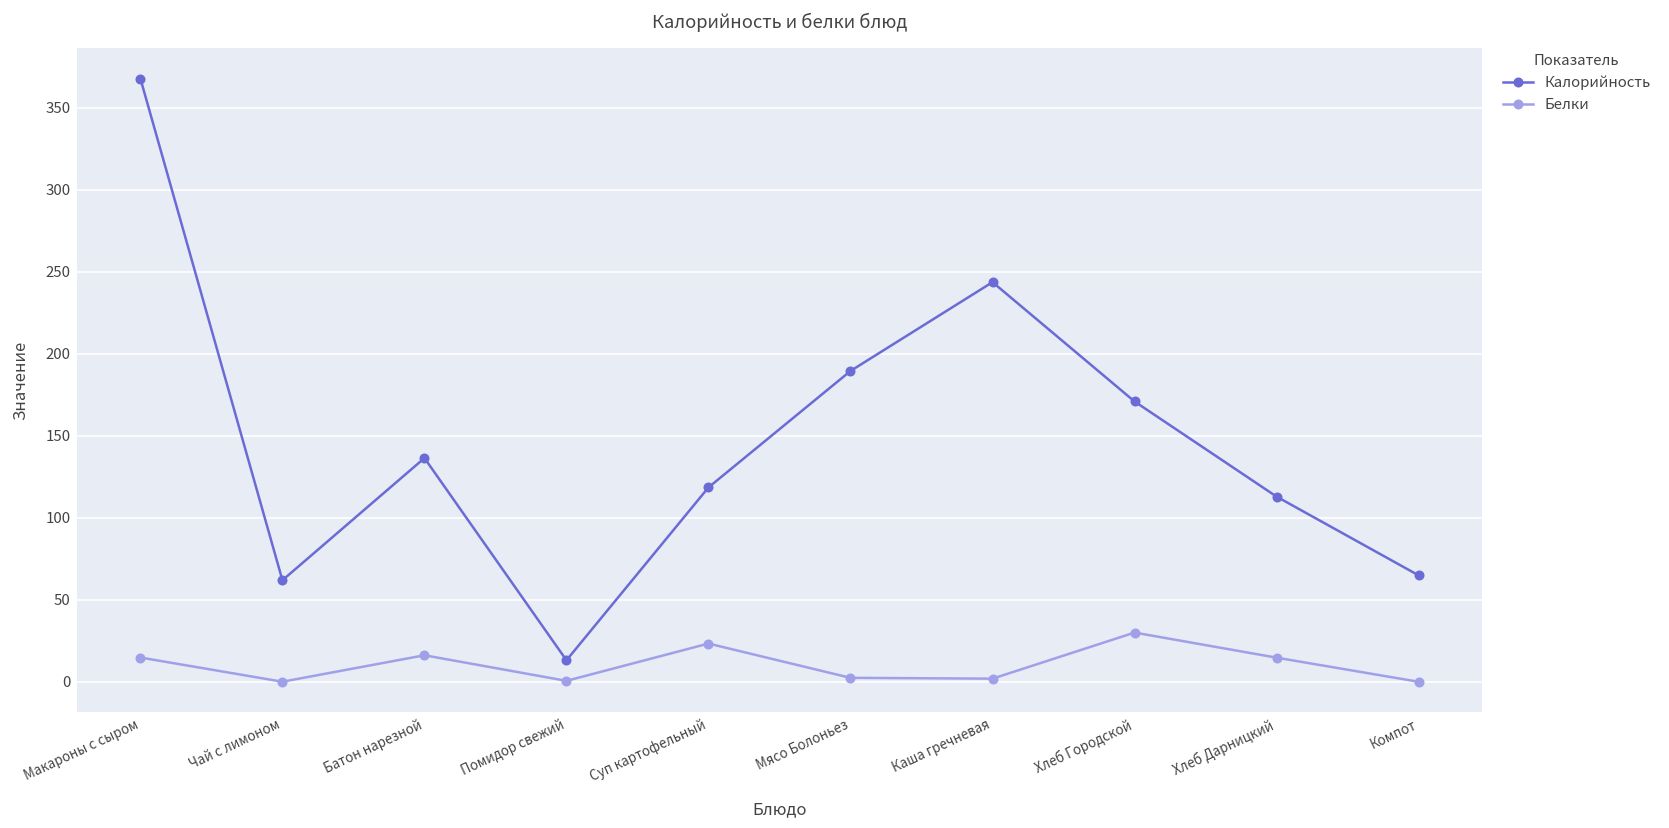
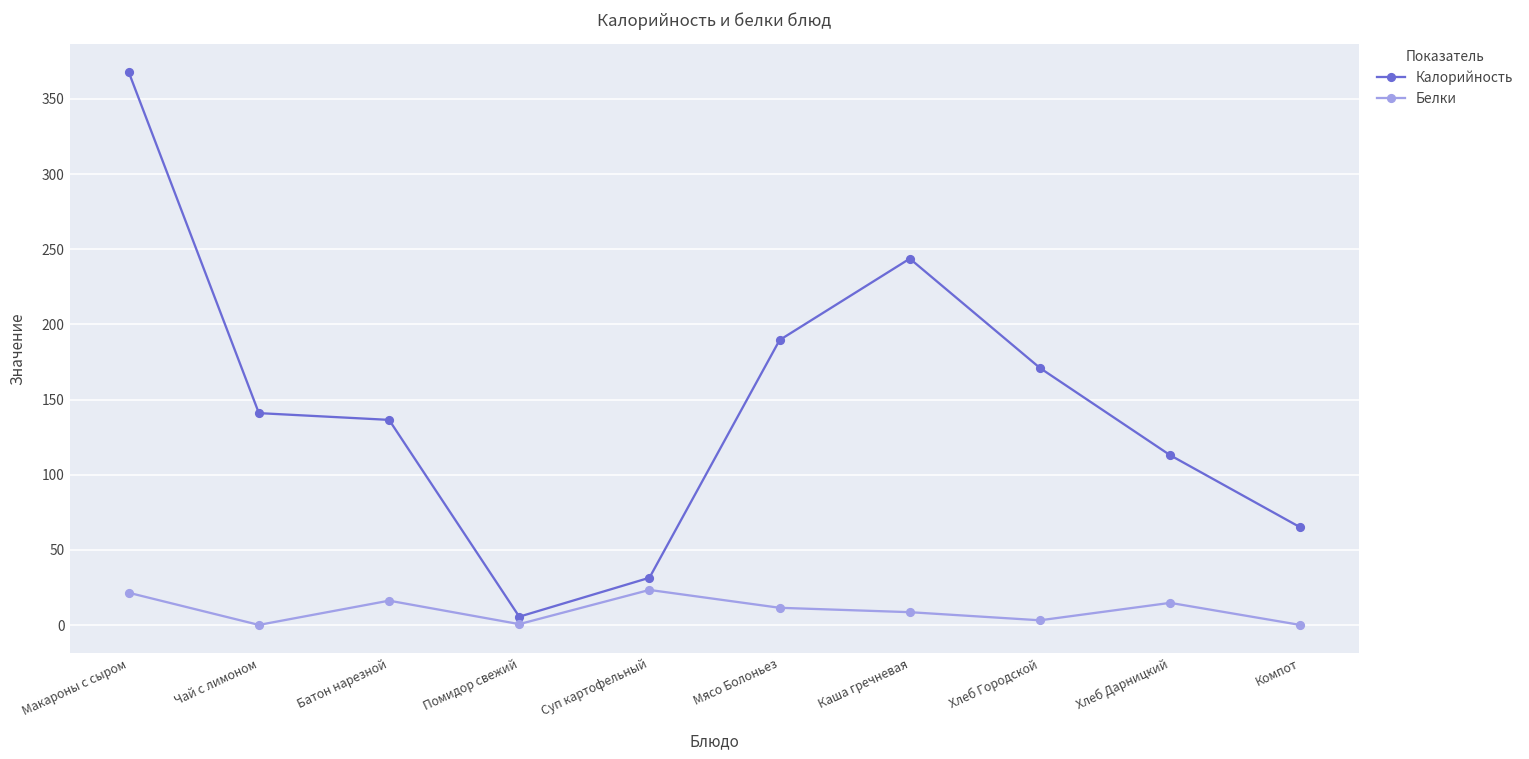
  {
    "Калорийность": {
      "Макароны с сыром": 368,
-     "Чай с лимоном": 62,
+     "Чай с лимоном": 141,
      "Батон нарезной": 137,
-     "Помидор свежий": 13,
-     "Суп картофельный": 119,
+     "Помидор свежий": 6,
+     "Суп картофельный": 32,
      "Мясо Болоньез": 190,
      "Каша гречневая": 244,
      "Хлеб Городской": 171,
      "Хлеб Дарницкий": 113,
      "Компот": 65
    },
    "Белки": {
-     "Макароны с сыром": 15,
+     "Макароны с сыром": 22,
      "Чай с лимоном": 0,
      "Батон нарезной": 16,
      "Помидор свежий": 1,
      "Суп картофельный": 23,
-     "Мясо Болоньез": 2,
-     "Каша гречневая": 2,
-     "Хлеб Городской": 30,
+     "Мясо Болоньез": 12,
+     "Каша гречневая": 9,
+     "Хлеб Городской": 3,
      "Хлеб Дарницкий": 15,
      "Компот": 0
    }
  }
